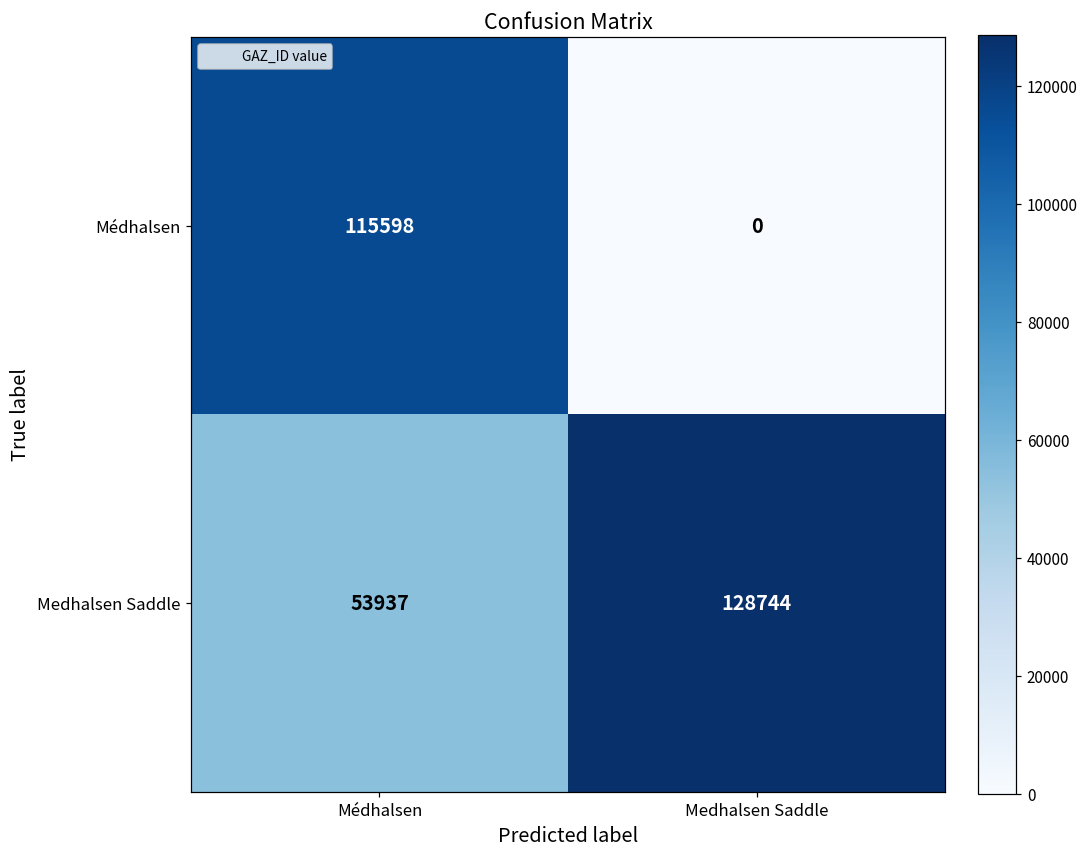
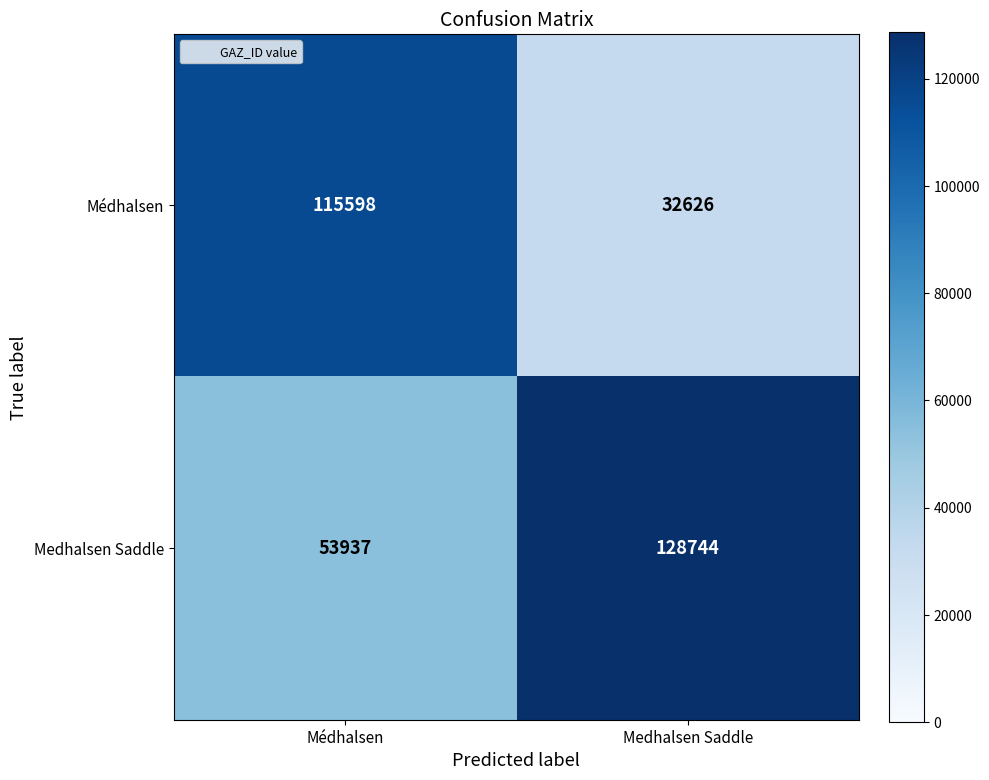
  {
    "Médhalsen": {
      "Médhalsen": 115598,
-     "Medhalsen Saddle": 0
+     "Medhalsen Saddle": 32626
    },
    "Medhalsen Saddle": {
      "Médhalsen": 53937,
      "Medhalsen Saddle": 128744
    }
  }
